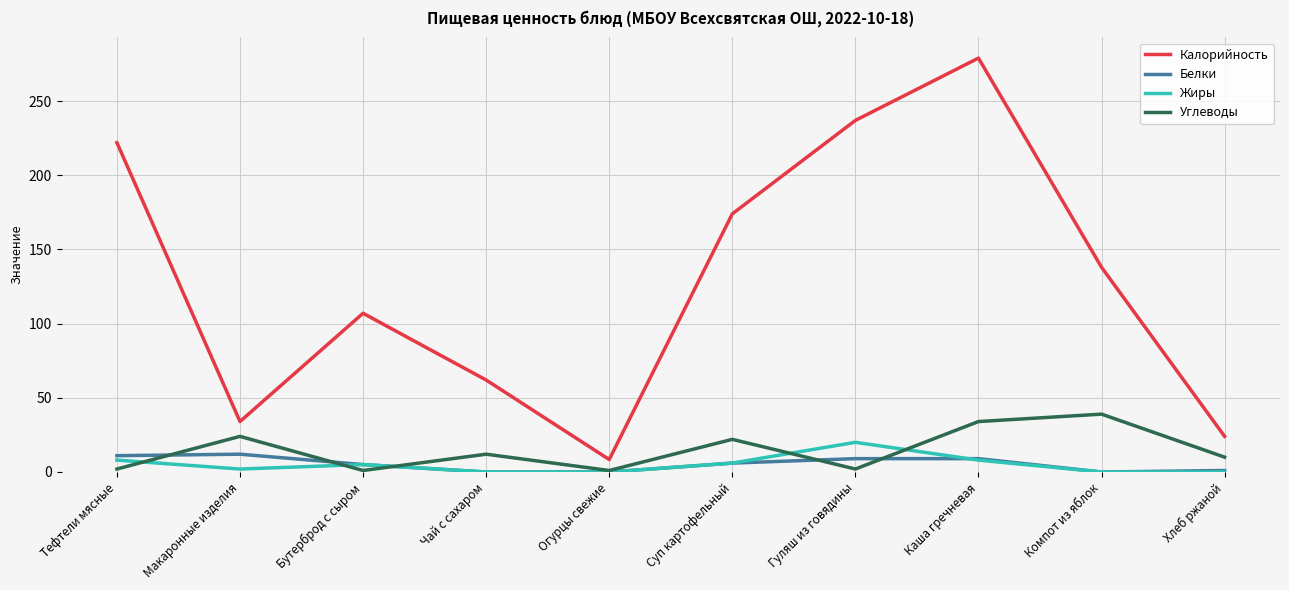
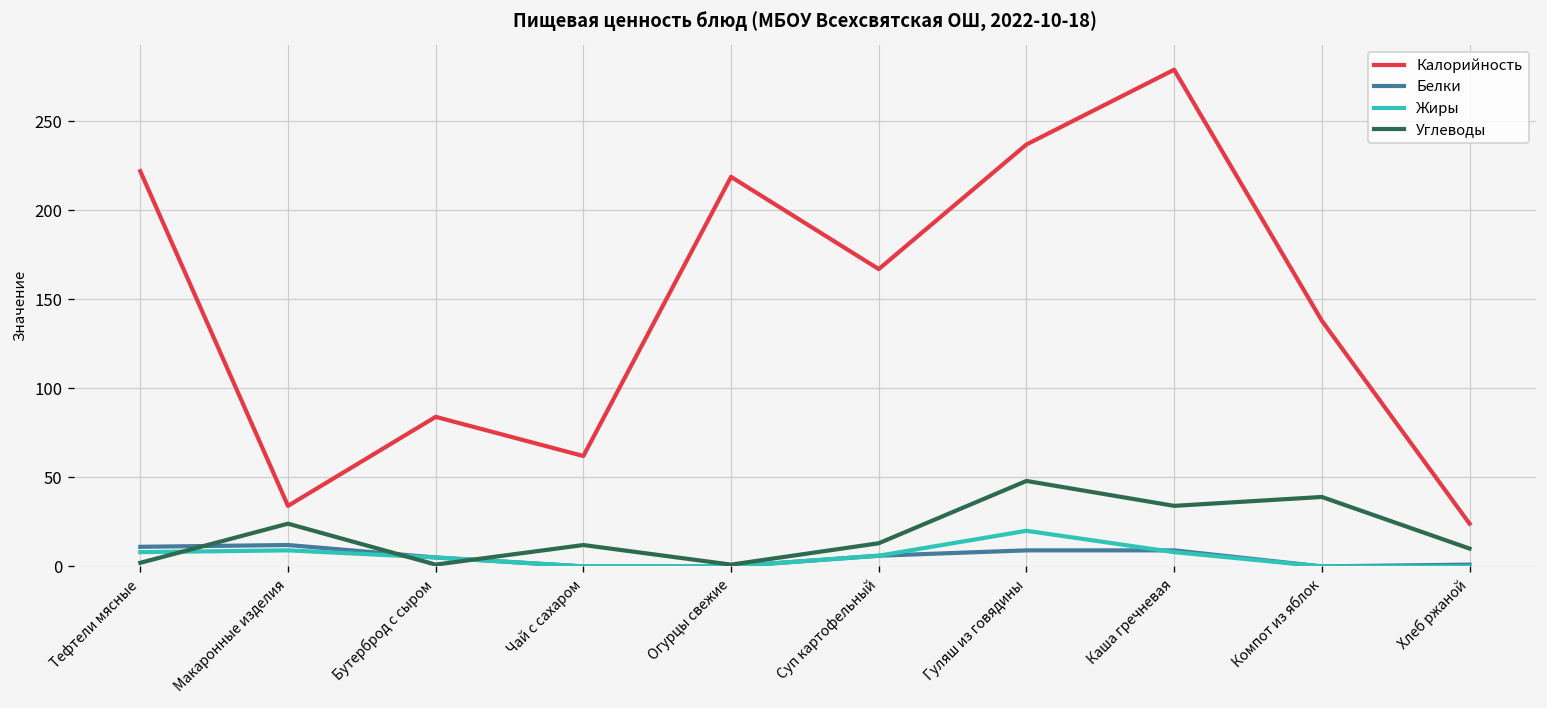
  {
    "Калорийность": {
      "Тефтели мясные": 222,
      "Макаронные изделия": 34,
-     "Бутерброд с сыром": 107,
+     "Бутерброд с сыром": 84,
      "Чай с сахаром": 62,
-     "Огурцы свежие": 8,
-     "Суп картофельный": 174,
+     "Огурцы свежие": 219,
+     "Суп картофельный": 167,
      "Гуляш из говядины": 237,
      "Каша гречневая": 279,
      "Компот из яблок": 138,
      "Хлеб ржаной": 24
    },
    "Белки": {
      "Тефтели мясные": 11,
      "Макаронные изделия": 12,
      "Гуляш из говядины": 9
    },
    "Жиры": {
      "Тефтели мясные": 8,
-     "Макаронные изделия": 2,
+     "Макаронные изделия": 9,
      "Гуляш из говядины": 20
    },
    "Углеводы": {
      "Тефтели мясные": 2,
      "Макаронные изделия": 24,
      "Бутерброд с сыром": 1,
      "Чай с сахаром": 12,
-     "Суп картофельный": 22,
-     "Гуляш из говядины": 2,
+     "Суп картофельный": 13,
+     "Гуляш из говядины": 48,
      "Каша гречневая": 34,
      "Компот из яблок": 39,
      "Хлеб ржаной": 10
    }
  }
